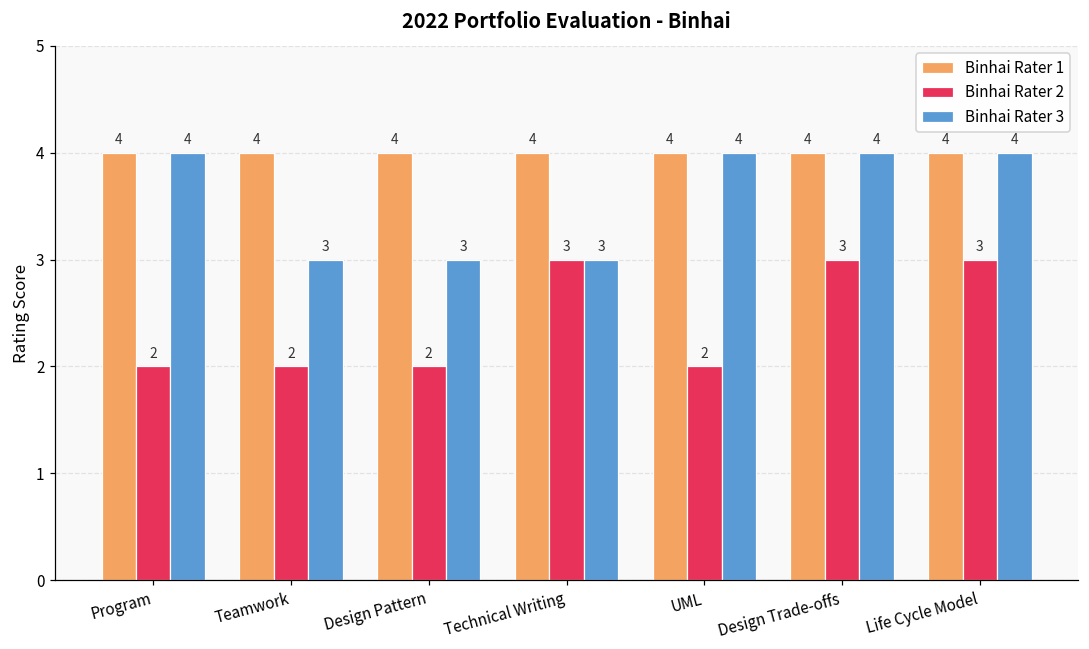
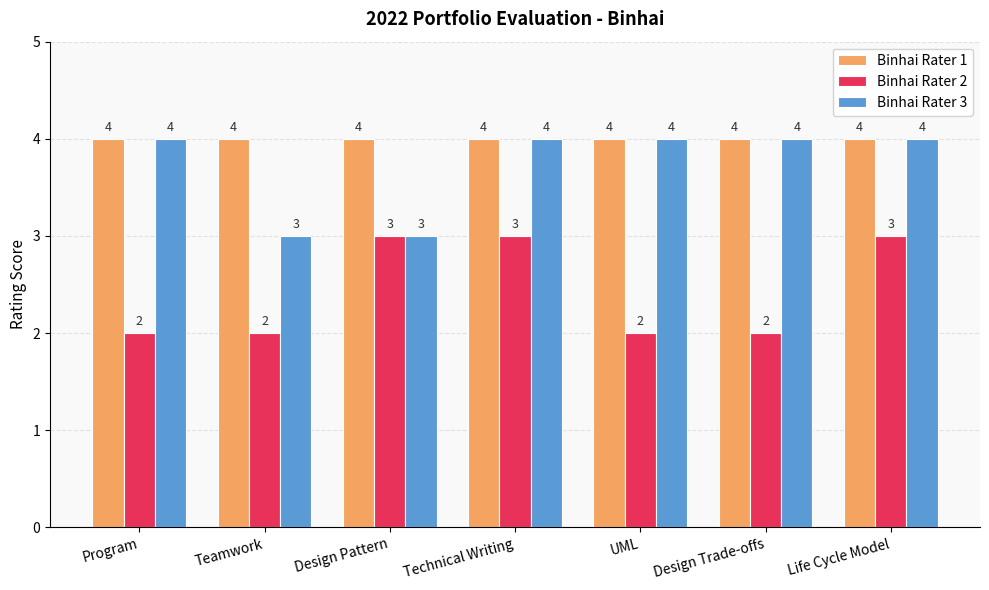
  {
    "Binhai Rater 1": {
      "Program": 4,
      "Teamwork": 4,
      "Design Pattern": 4,
      "Technical Writing": 4,
      "UML": 4,
      "Design Trade-offs": 4,
      "Life Cycle Model": 4
    },
    "Binhai Rater 2": {
      "Program": 2,
      "Teamwork": 2,
-     "Design Pattern": 2,
+     "Design Pattern": 3,
      "Technical Writing": 3,
      "UML": 2,
-     "Design Trade-offs": 3,
+     "Design Trade-offs": 2,
      "Life Cycle Model": 3
    },
    "Binhai Rater 3": {
      "Program": 4,
      "Teamwork": 3,
      "Design Pattern": 3,
-     "Technical Writing": 3,
+     "Technical Writing": 4,
      "UML": 4,
      "Design Trade-offs": 4,
      "Life Cycle Model": 4
    }
  }
